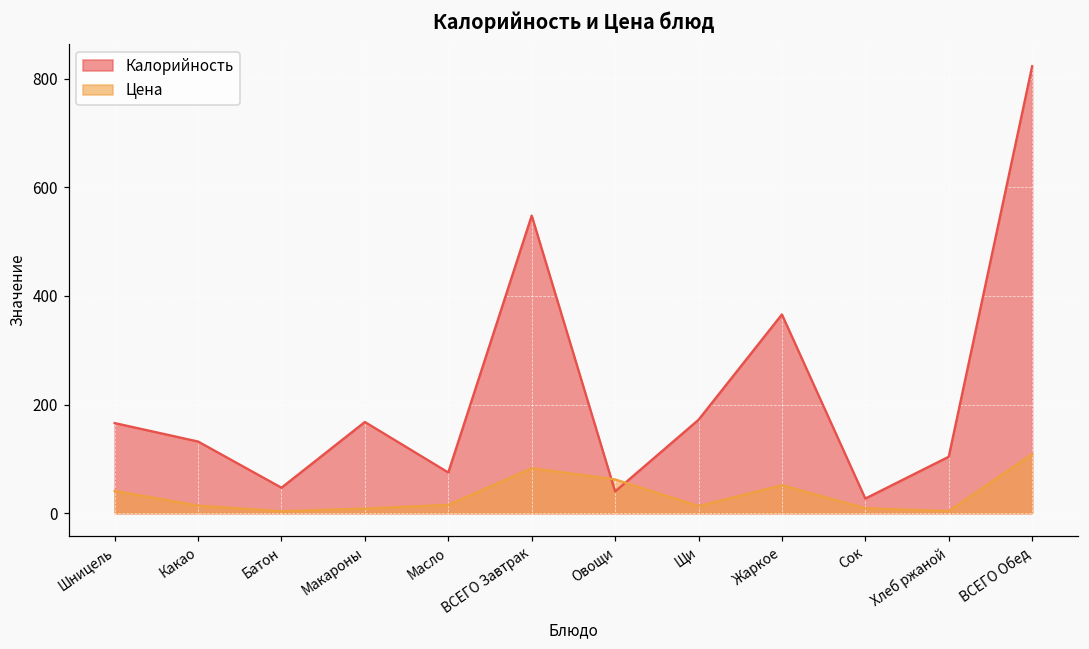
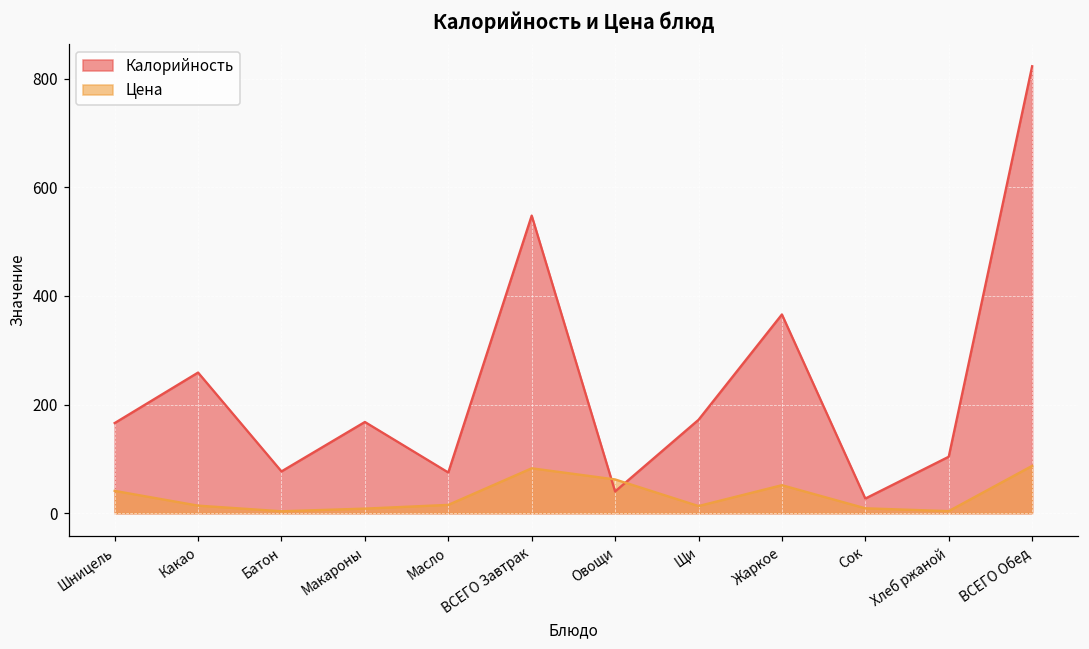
  {
    "Калорийность": {
      "Шницель": 170,
-     "Какао": 130,
-     "Батон": 50,
+     "Какао": 260,
+     "Батон": 80,
      "Макароны": 170,
      "Масло": 80,
      "ВСЕГО Завтрак": 550,
      "Овощи": 40,
      "Щи": 170,
      "Жаркое": 370,
      "Сок": 30,
      "Хлеб ржаной": 100,
      "ВСЕГО Обед": 820
    },
    "Цена": {
      "Шницель": 40,
      "Какао": 10,
      "Батон": 0,
      "Макароны": 10,
      "Масло": 20,
      "ВСЕГО Завтрак": 80,
      "Овощи": 60,
      "Щи": 10,
      "Жаркое": 50,
      "Сок": 10,
      "Хлеб ржаной": 0,
-     "ВСЕГО Обед": 110
+     "ВСЕГО Обед": 90
    }
  }
